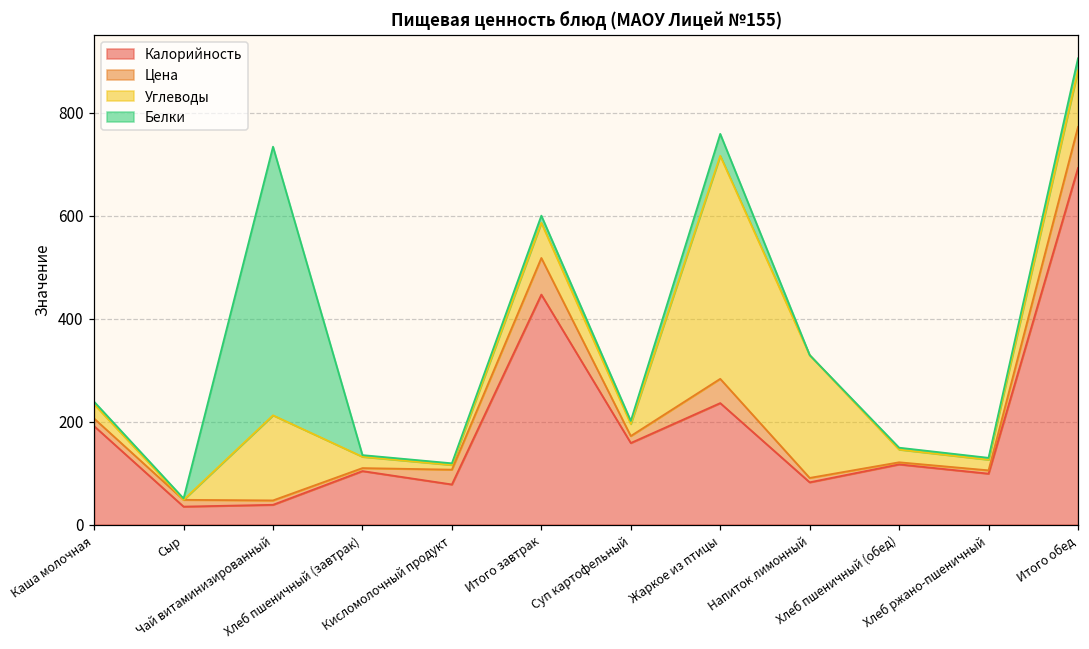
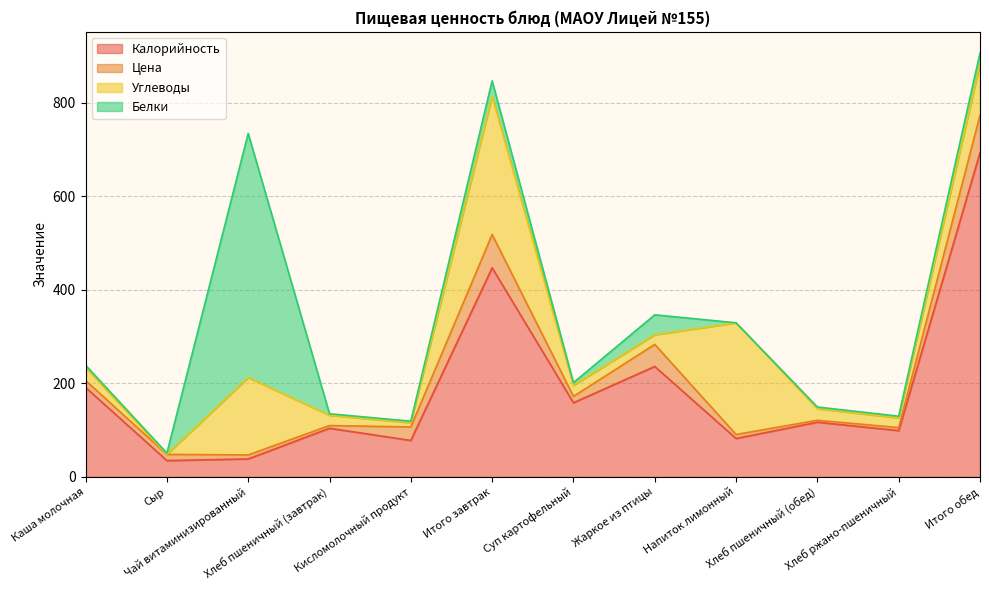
  {
    "Углеводы": {
      "Чай витаминизированный": 170,
-     "Итого завтрак": 70,
+     "Итого завтрак": 300,
      "Суп картофельный": 20,
-     "Жаркое из птицы": 430,
+     "Жаркое из птицы": 20,
      "Итого обед": 110
    },
    "Белки": {
      "Чай витаминизированный": 520,
-     "Итого завтрак": 10,
+     "Итого завтрак": 30,
      "Суп картофельный": 10,
      "Жаркое из птицы": 40,
      "Итого обед": 20
    }
  }
